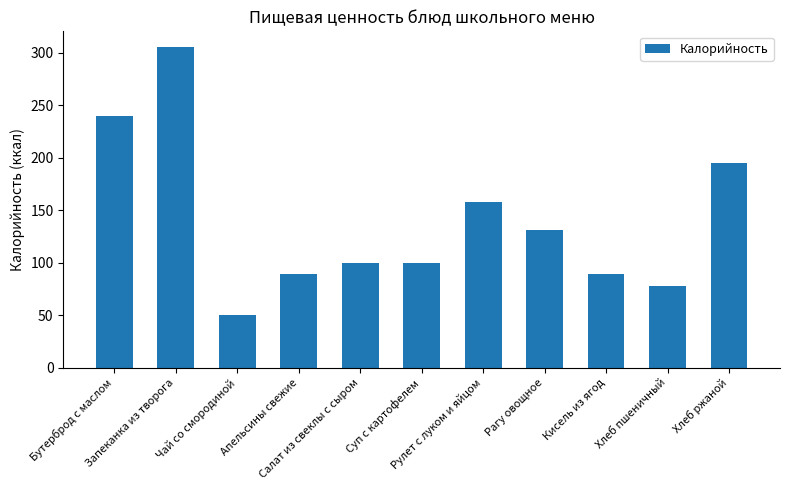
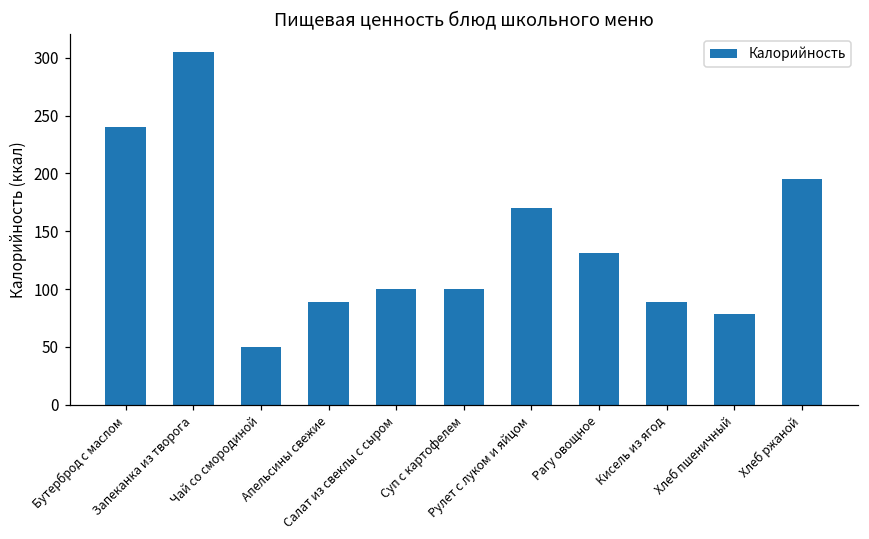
  {
    "Бутерброд с маслом": 240,
    "Запеканка из творога": 305,
    "Чай со смородиной": 50,
    "Апельсины свежие": 89,
    "Салат из свеклы с сыром": 100,
    "Суп с картофелем": 100,
-   "Рулет с луком и яйцом": 158,
+   "Рулет с луком и яйцом": 170,
    "Рагу овощное": 131,
    "Кисель из ягод": 89,
    "Хлеб пшеничный": 78,
    "Хлеб ржаной": 195
  }
